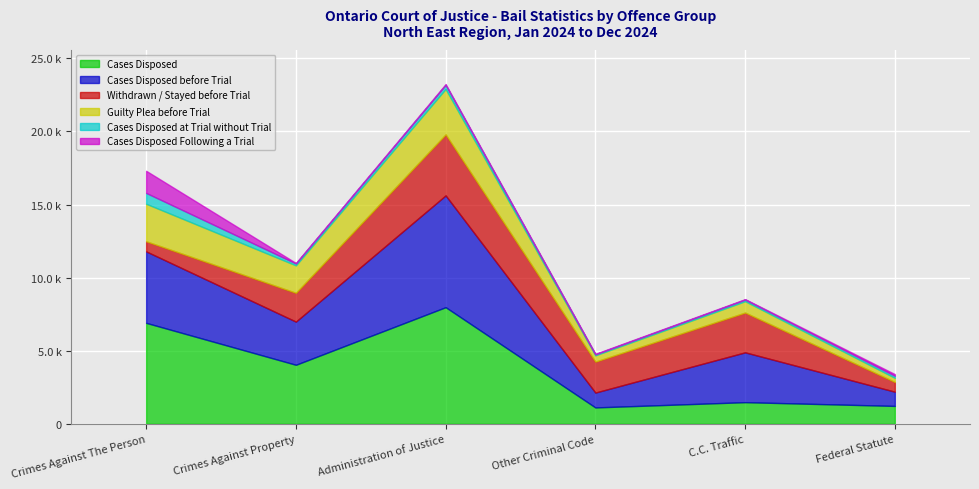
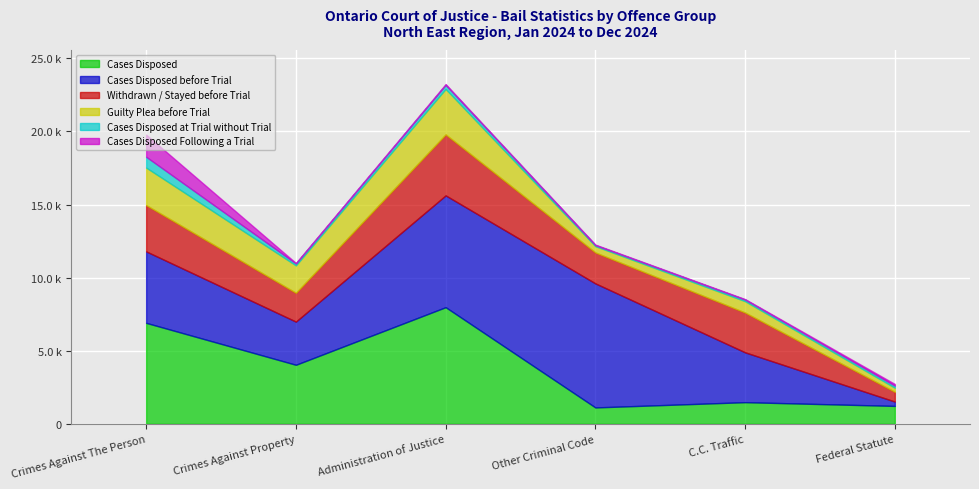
  {
    "Cases Disposed": {
      "Crimes Against The Person": 6900,
      "Crimes Against Property": 4000,
      "Administration of Justice": 8000,
      "Other Criminal Code": 1100,
      "C.C. Traffic": 1500,
      "Federal Statute": 1200
    },
    "Cases Disposed before Trial": {
      "Crimes Against The Person": 4900,
      "Crimes Against Property": 3000,
      "Administration of Justice": 7600,
-     "Other Criminal Code": 1000,
+     "Other Criminal Code": 8500,
      "C.C. Traffic": 3400,
-     "Federal Statute": 1000
+     "Federal Statute": 300
    },
    "Withdrawn / Stayed before Trial": {
-     "Crimes Against The Person": 700,
+     "Crimes Against The Person": 3200,
      "Crimes Against Property": 2000,
      "Administration of Justice": 4200,
      "Other Criminal Code": 2100,
      "C.C. Traffic": 2700,
      "Federal Statute": 700
    },
    "Guilty Plea before Trial": {
      "Crimes Against The Person": 2600,
      "Administration of Justice": 3100
    },
    "Cases Disposed at Trial without Trial": {
      "Crimes Against The Person": 700
    }
  }
